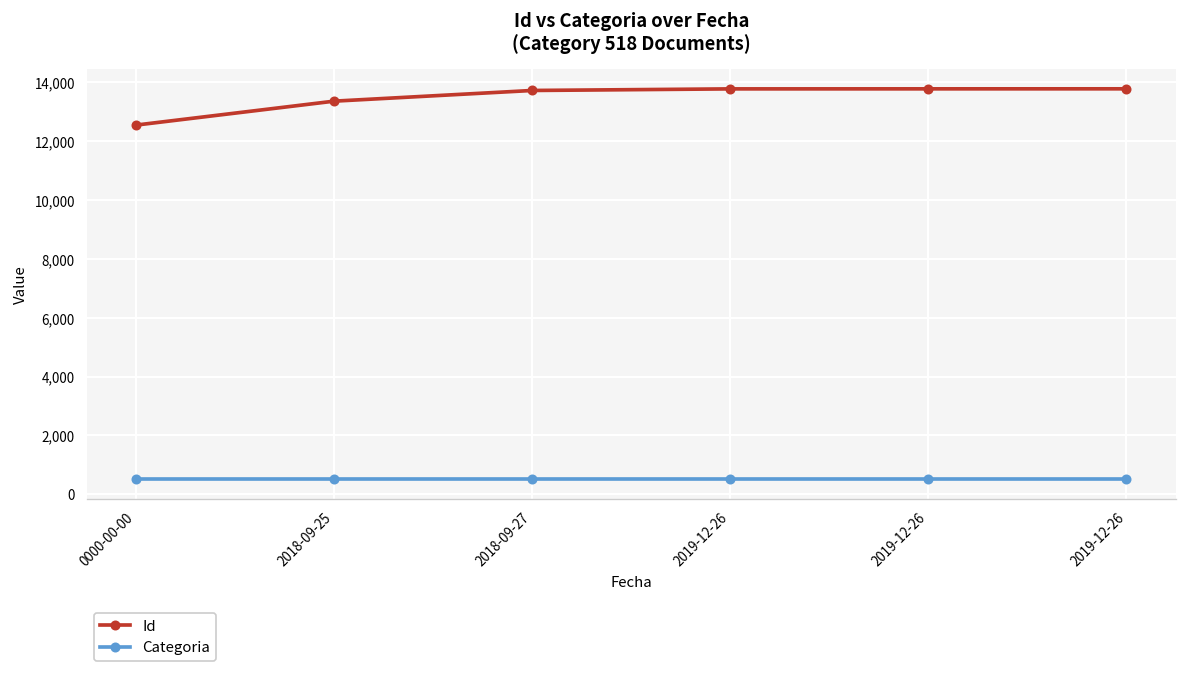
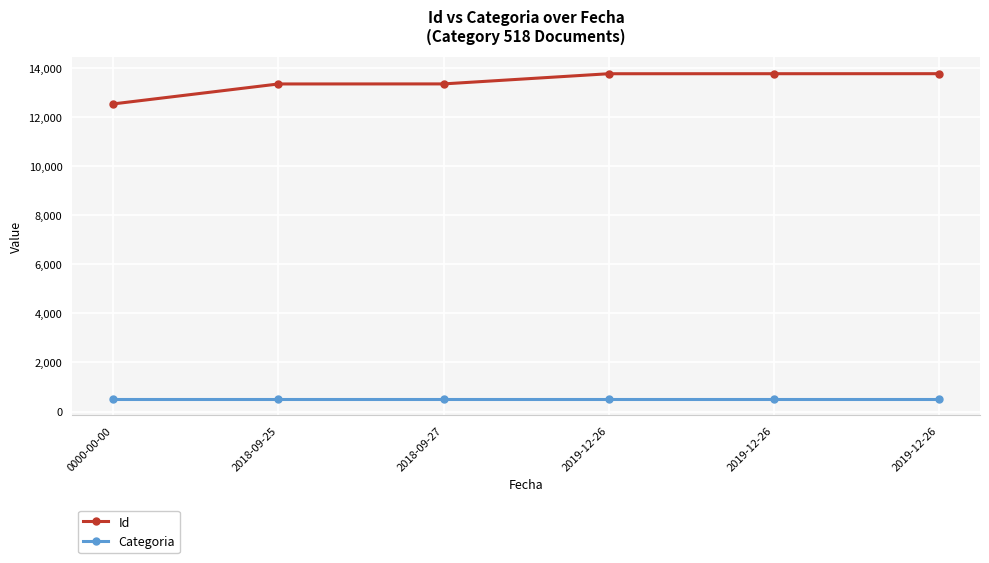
  {
    "Id": {
      "0000-00-00": "12,500",
      "2018-09-25": "13,400",
-     "2018-09-27": "13,700"
+     "2018-09-27": "13,400"
    },
    "Categoria": {
      "0000-00-00": "500",
      "2018-09-25": "500",
      "2018-09-27": "500"
    }
  }
